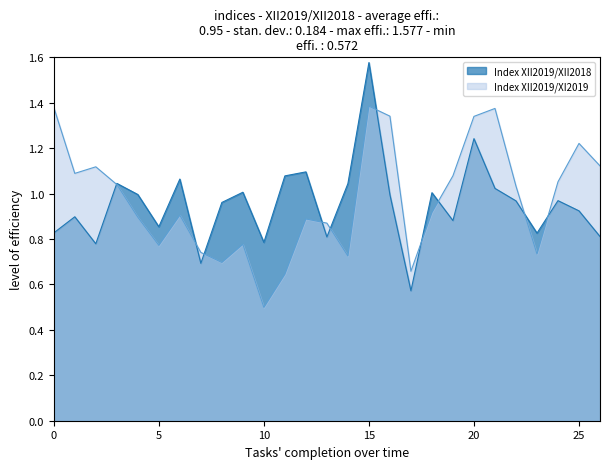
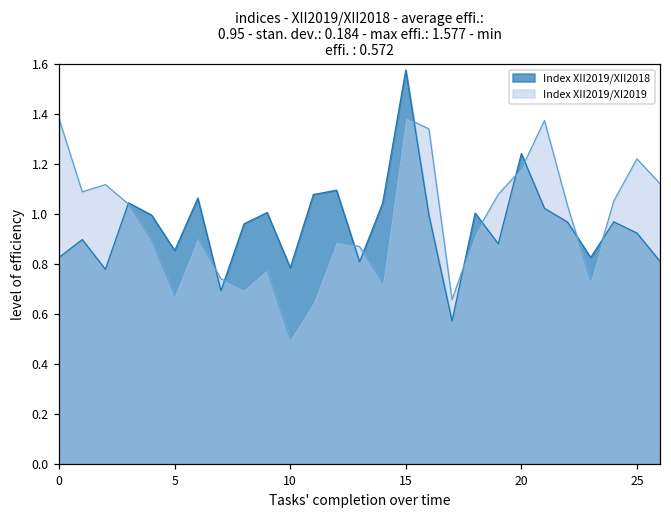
  {
    "Index XII2019/XII2018": {
      "0": 0.83,
      "5": 0.85,
      "10": 0.79,
      "15": 1.58,
      "20": 1.24,
      "25": 0.92
    },
    "Index XII2019/XI2019": {
      "0": 1.38,
-     "5": 0.77,
+     "5": 0.67,
      "10": 0.50,
      "15": 1.39,
-     "20": 1.34,
+     "20": 1.18,
      "25": 1.22
    }
  }
